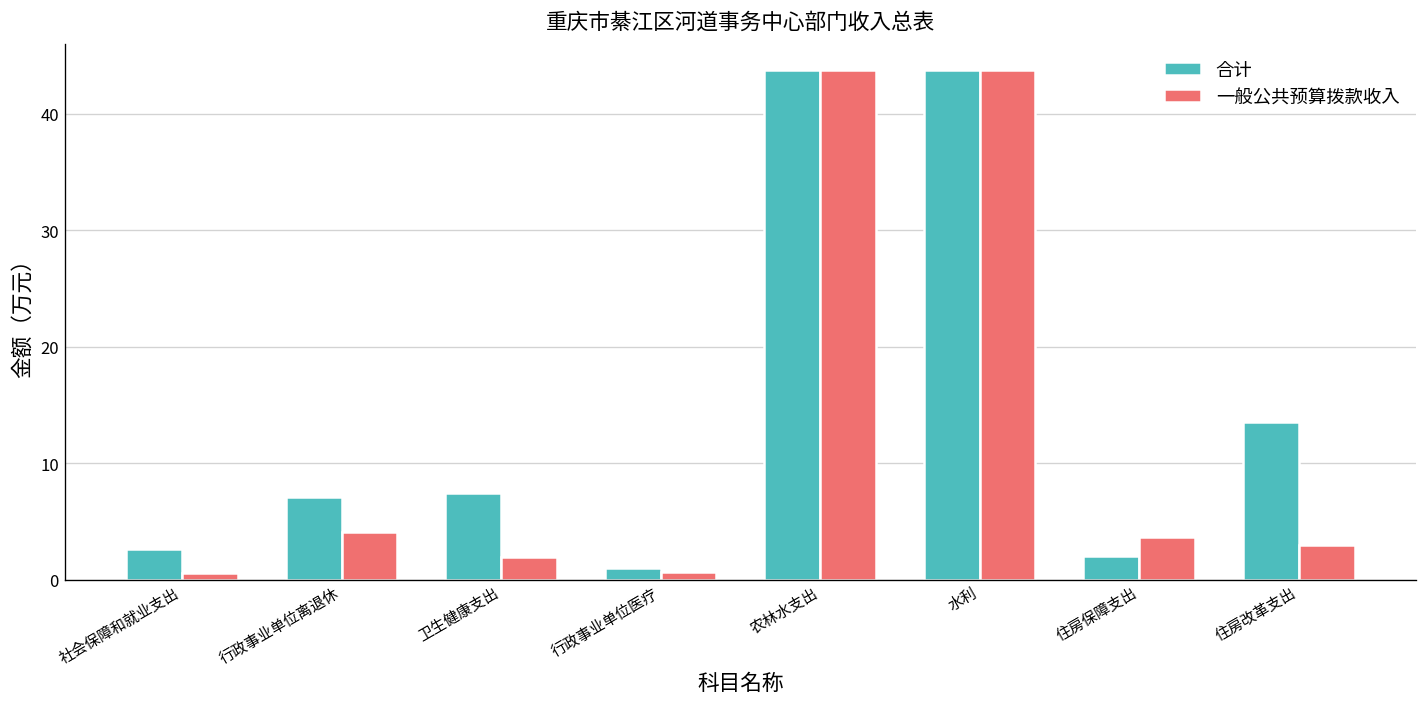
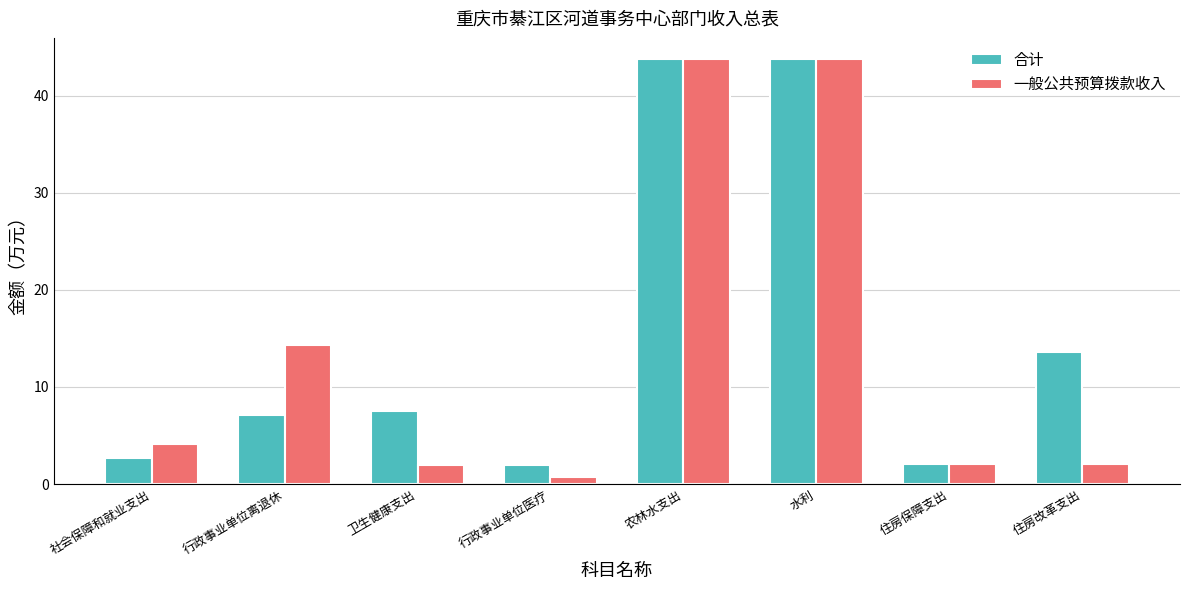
  {
    "合计": {
      "社会保障和就业支出": 3,
      "行政事业单位离退休": 7,
      "卫生健康支出": 7,
-     "行政事业单位医疗": 1,
+     "行政事业单位医疗": 2,
      "农林水支出": 44,
      "水利": 44,
      "住房保障支出": 2,
      "住房改革支出": 14
    },
    "一般公共预算拨款收入": {
-     "社会保障和就业支出": 1,
-     "行政事业单位离退休": 4,
+     "社会保障和就业支出": 4,
+     "行政事业单位离退休": 14,
      "卫生健康支出": 2,
      "行政事业单位医疗": 1,
      "农林水支出": 44,
      "水利": 44,
-     "住房保障支出": 4,
-     "住房改革支出": 3
+     "住房保障支出": 2,
+     "住房改革支出": 2
    }
  }
